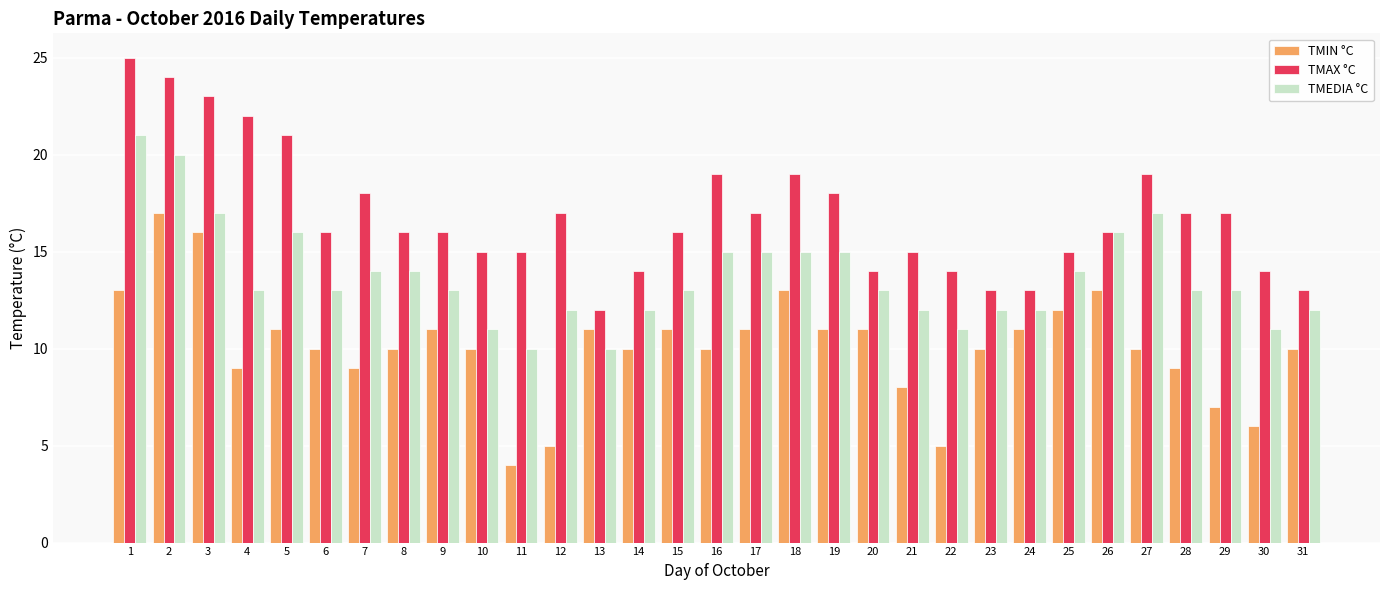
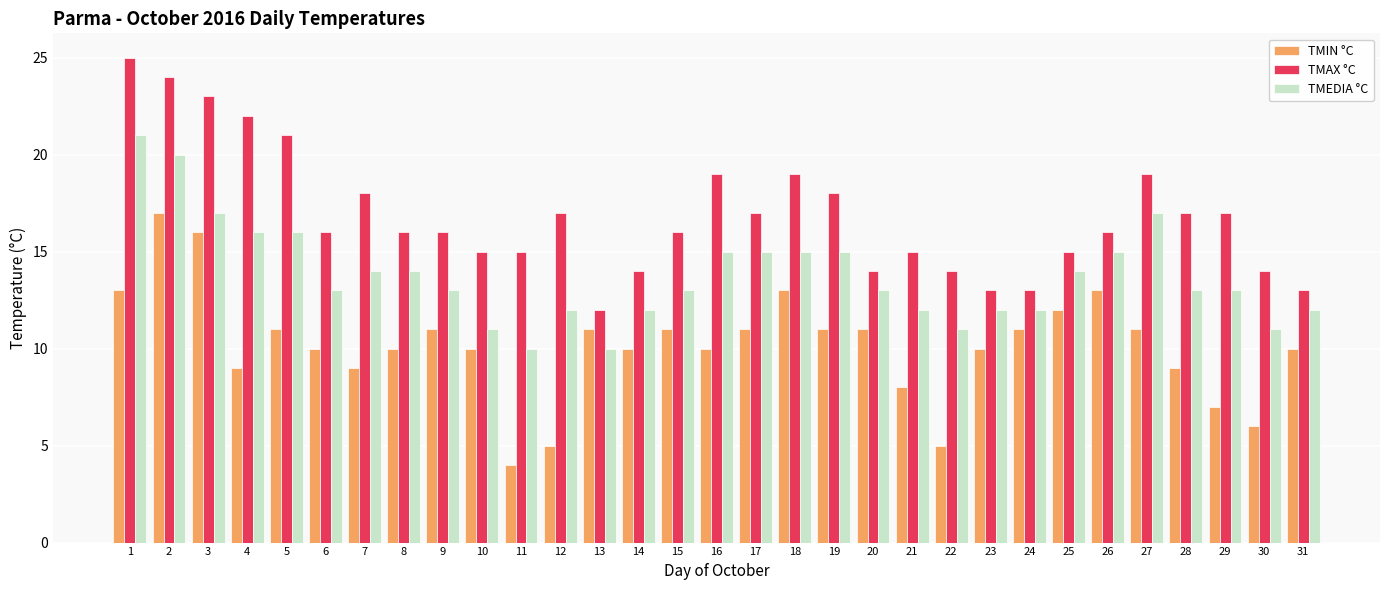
  {
    "TMIN °C": {
      "1": 13,
      "2": 17,
      "3": 16,
      "4": 9,
      "5": 11,
      "6": 10,
      "7": 9,
      "8": 10,
      "9": 11,
      "10": 10,
      "11": 4,
      "12": 5,
      "13": 11,
      "14": 10,
      "15": 11,
      "16": 10,
      "17": 11,
      "18": 13,
      "19": 11,
      "20": 11,
      "21": 8,
      "22": 5,
      "23": 10,
      "24": 11,
      "25": 12,
      "26": 13,
-     "27": 10,
+     "27": 11,
      "28": 9,
      "29": 7,
      "30": 6,
      "31": 10
    },
    "TMAX °C": {
      "1": 25,
      "2": 24,
      "3": 23,
      "4": 22,
      "5": 21,
      "6": 16,
      "7": 18,
      "8": 16,
      "9": 16,
      "10": 15,
      "11": 15,
      "12": 17,
      "13": 12,
      "14": 14,
      "15": 16,
      "16": 19,
      "17": 17,
      "18": 19,
      "19": 18,
      "20": 14,
      "21": 15,
      "22": 14,
      "23": 13,
      "24": 13,
      "25": 15,
      "26": 16,
      "27": 19,
      "28": 17,
      "29": 17,
      "30": 14,
      "31": 13
    },
    "TMEDIA °C": {
      "1": 21,
      "2": 20,
      "3": 17,
-     "4": 13,
+     "4": 16,
      "5": 16,
      "6": 13,
      "7": 14,
      "8": 14,
      "9": 13,
      "10": 11,
      "11": 10,
      "12": 12,
      "13": 10,
      "14": 12,
      "15": 13,
      "16": 15,
      "17": 15,
      "18": 15,
      "19": 15,
      "20": 13,
      "21": 12,
      "22": 11,
      "23": 12,
      "24": 12,
      "25": 14,
-     "26": 16,
+     "26": 15,
      "27": 17,
      "28": 13,
      "29": 13,
      "30": 11,
      "31": 12
    }
  }
